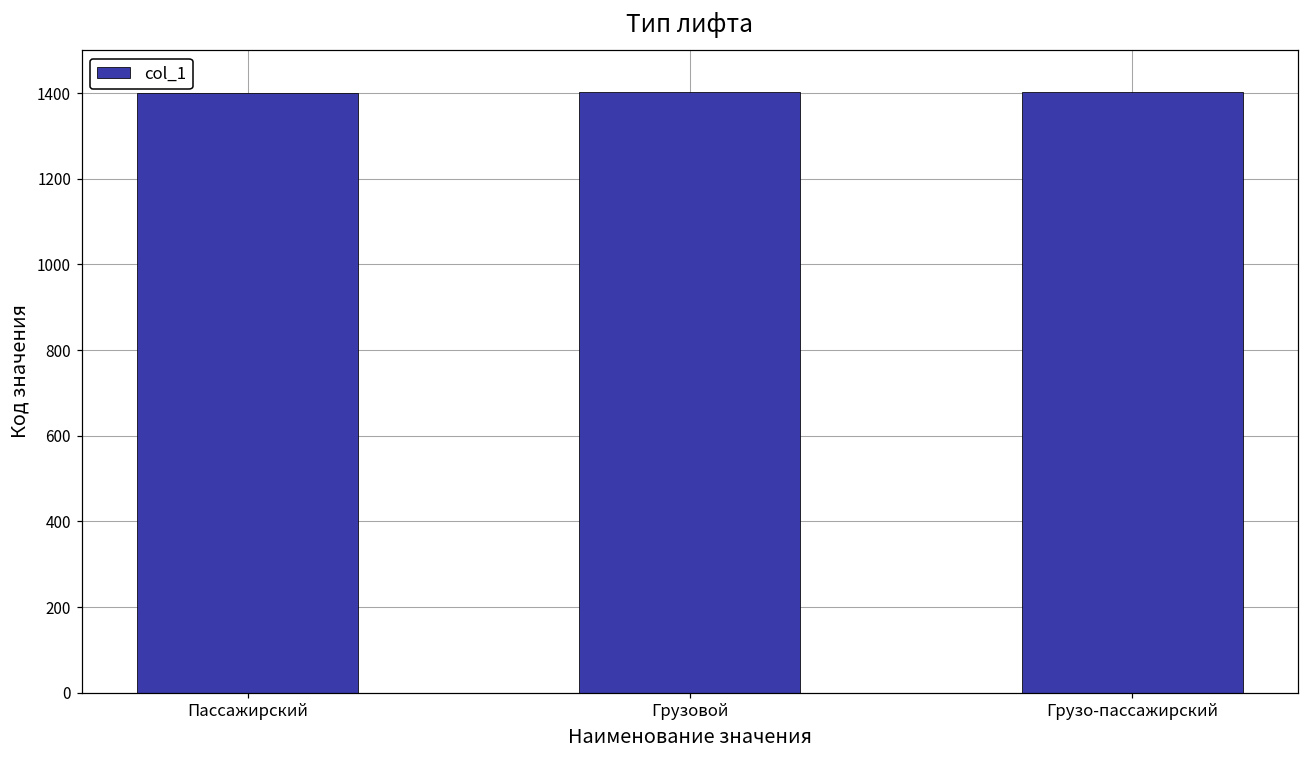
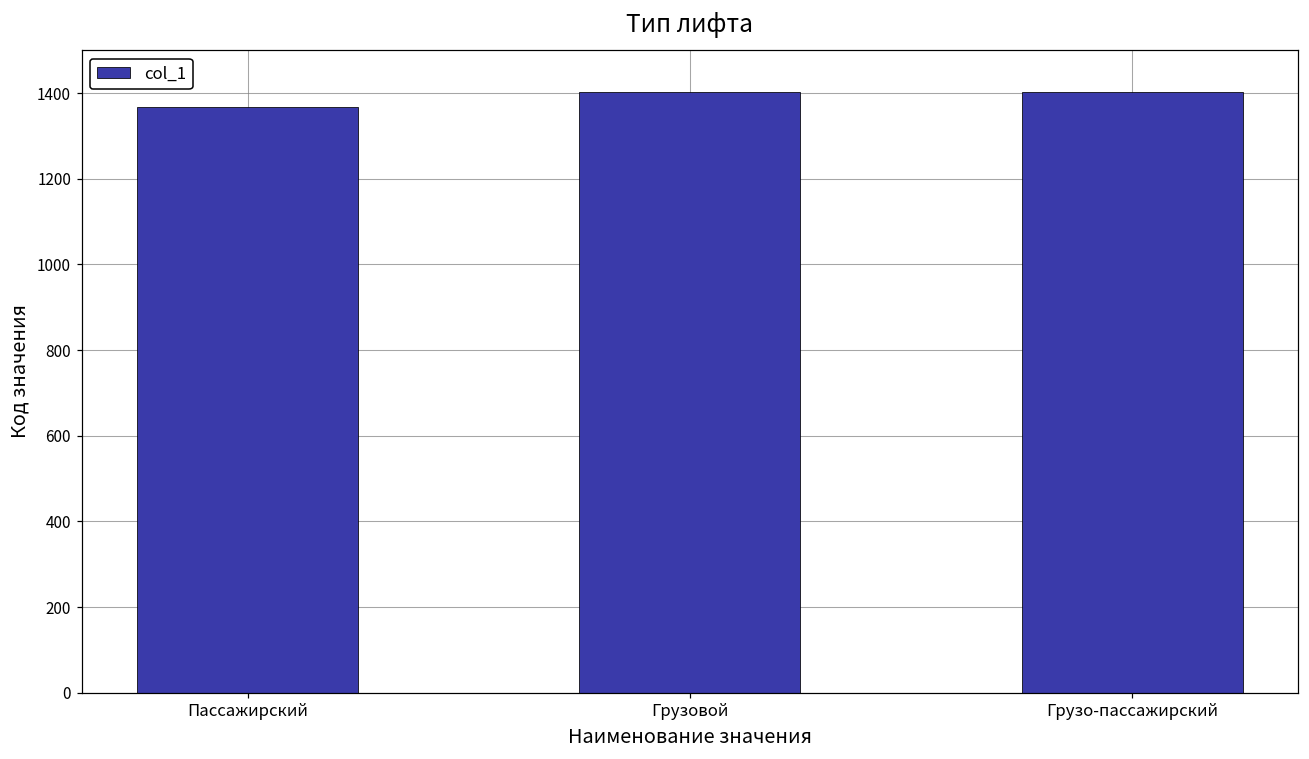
  {
-   "Пассажирский": 1400,
+   "Пассажирский": 1370,
    "Грузовой": 1400,
    "Грузо-пассажирский": 1400
  }
